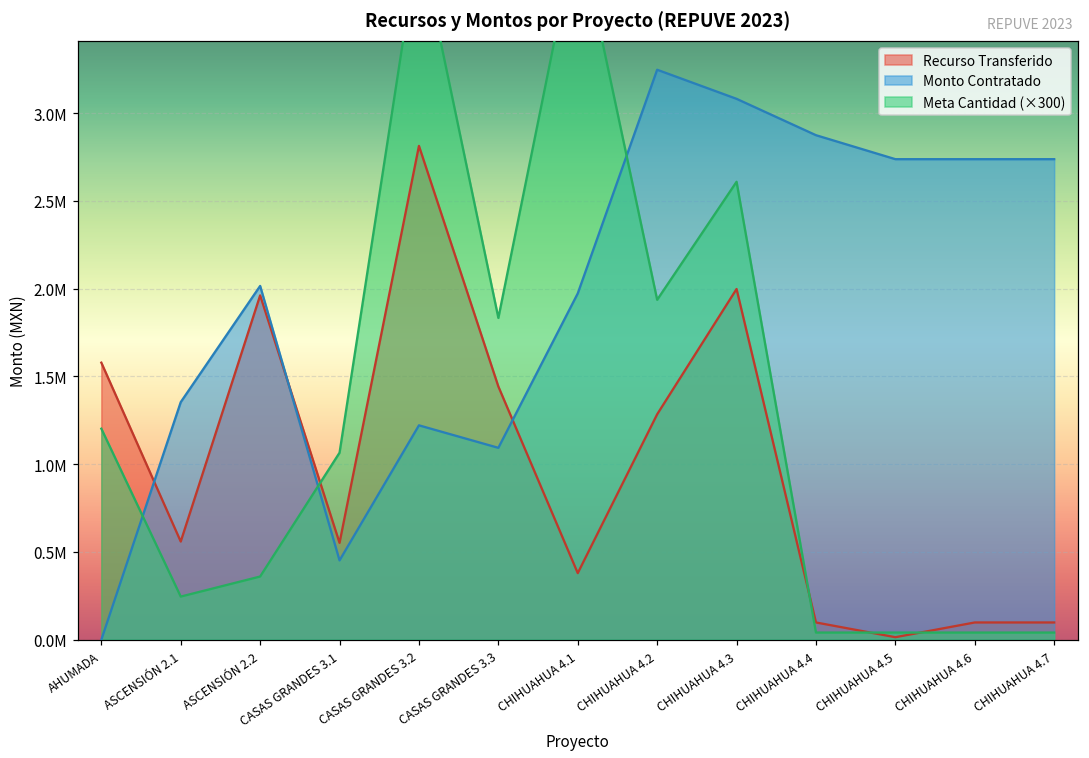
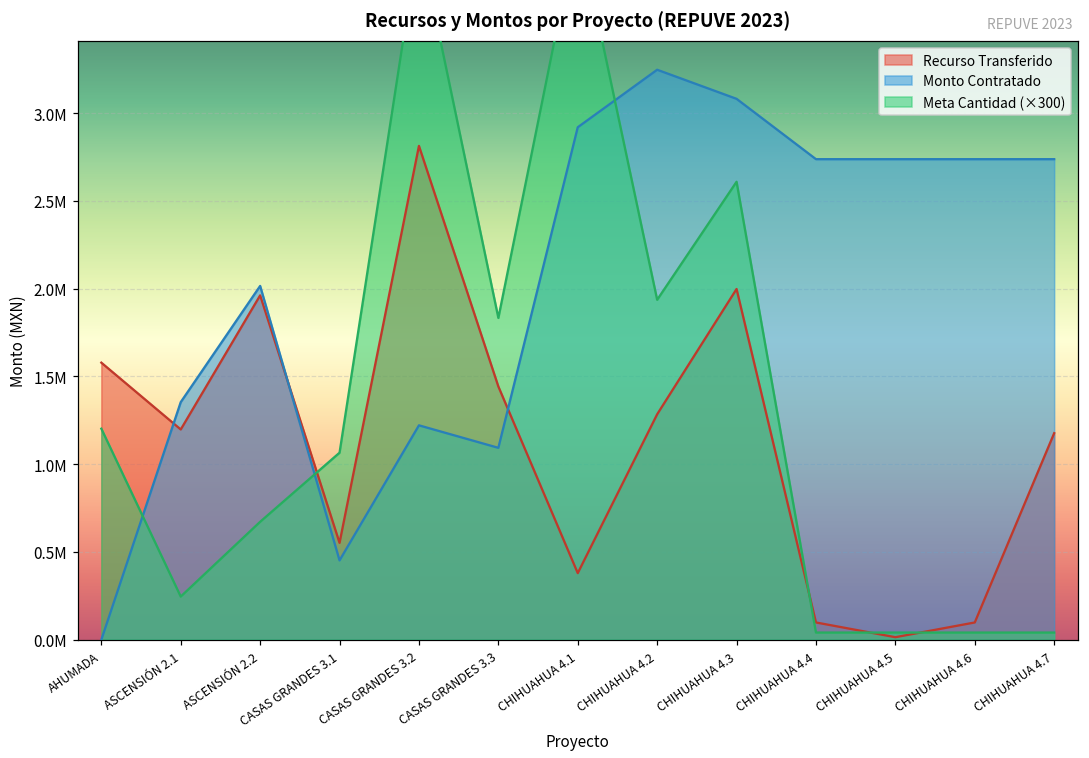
  {
    "Recurso Transferido": {
      "AHUMADA": 1580000,
-     "ASCENSIÓN 2.1": 560000,
+     "ASCENSIÓN 2.1": 1200000,
      "ASCENSIÓN 2.2": 1960000,
      "CASAS GRANDES 3.1": 550000,
      "CASAS GRANDES 3.2": 2810000,
      "CASAS GRANDES 3.3": 1440000,
      "CHIHUAHUA 4.1": 380000,
      "CHIHUAHUA 4.2": 1280000,
      "CHIHUAHUA 4.3": 2000000,
      "CHIHUAHUA 4.4": 100000,
      "CHIHUAHUA 4.5": 10000,
      "CHIHUAHUA 4.6": 100000,
-     "CHIHUAHUA 4.7": 100000
+     "CHIHUAHUA 4.7": 1180000
    },
    "Monto Contratado": {
      "AHUMADA": 0,
      "ASCENSIÓN 2.1": 1350000,
      "ASCENSIÓN 2.2": 2020000,
      "CASAS GRANDES 3.1": 450000,
      "CASAS GRANDES 3.2": 1220000,
      "CASAS GRANDES 3.3": 1090000,
-     "CHIHUAHUA 4.1": 1970000,
+     "CHIHUAHUA 4.1": 2920000,
      "CHIHUAHUA 4.2": 3250000,
      "CHIHUAHUA 4.3": 3080000,
-     "CHIHUAHUA 4.4": 2870000,
+     "CHIHUAHUA 4.4": 2740000,
      "CHIHUAHUA 4.5": 2740000,
      "CHIHUAHUA 4.6": 2740000,
      "CHIHUAHUA 4.7": 2740000
    },
    "Meta Cantidad (×300)": {
      "AHUMADA": 1200000,
      "ASCENSIÓN 2.1": 250000,
-     "ASCENSIÓN 2.2": 360000,
+     "ASCENSIÓN 2.2": 670000,
      "CASAS GRANDES 3.1": 1070000,
      "CASAS GRANDES 3.3": 1830000,
      "CHIHUAHUA 4.2": 1940000,
      "CHIHUAHUA 4.3": 2610000,
      "CHIHUAHUA 4.4": 40000,
      "CHIHUAHUA 4.5": 40000,
      "CHIHUAHUA 4.6": 40000,
      "CHIHUAHUA 4.7": 40000
    }
  }
